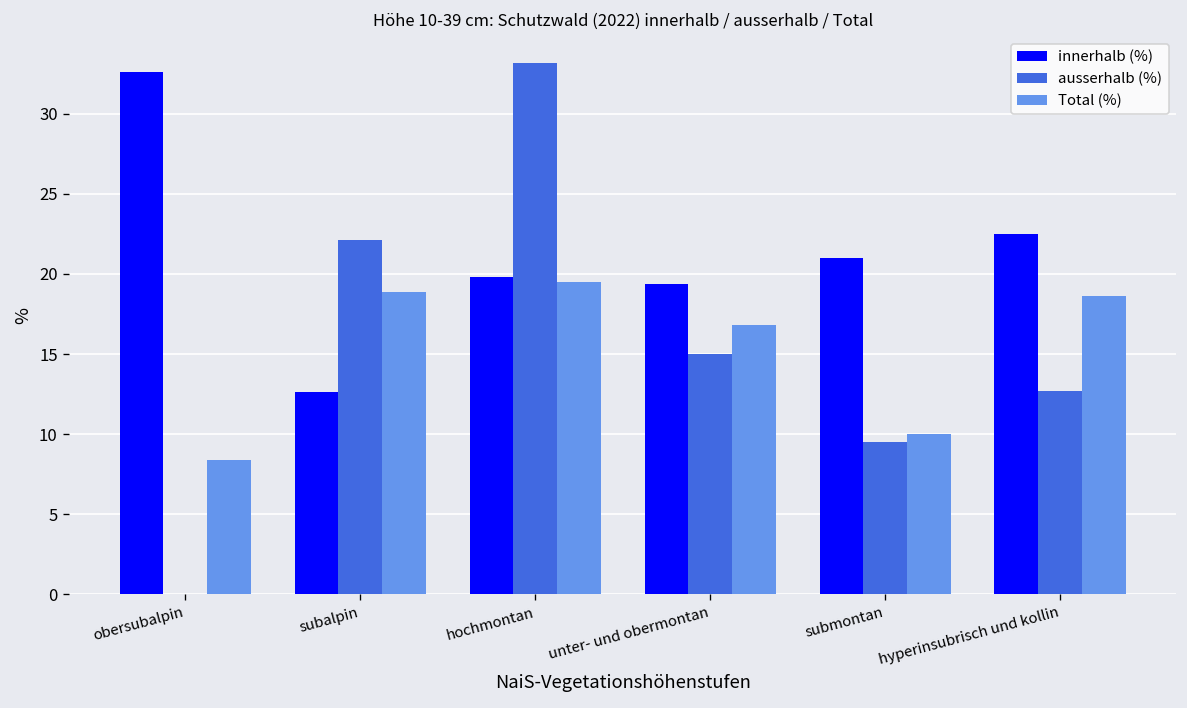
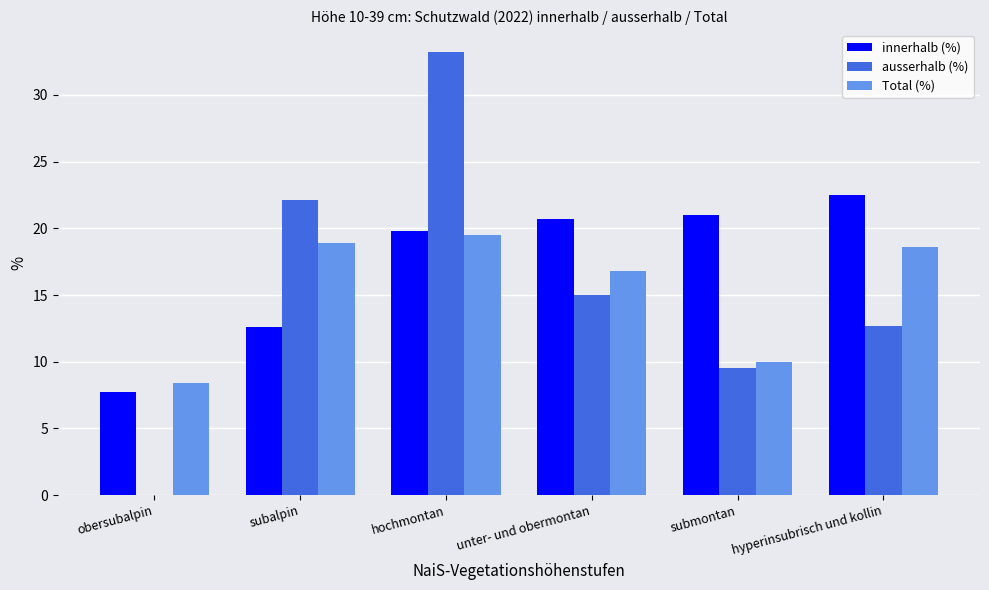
  {
    "innerhalb (%)": {
-     "obersubalpin": 32.6,
+     "obersubalpin": 7.7,
      "subalpin": 12.6,
      "hochmontan": 19.8,
-     "unter- und obermontan": 19.4,
+     "unter- und obermontan": 20.7,
      "submontan": 21.0,
      "hyperinsubrisch und kollin": 22.5
    }
  }
